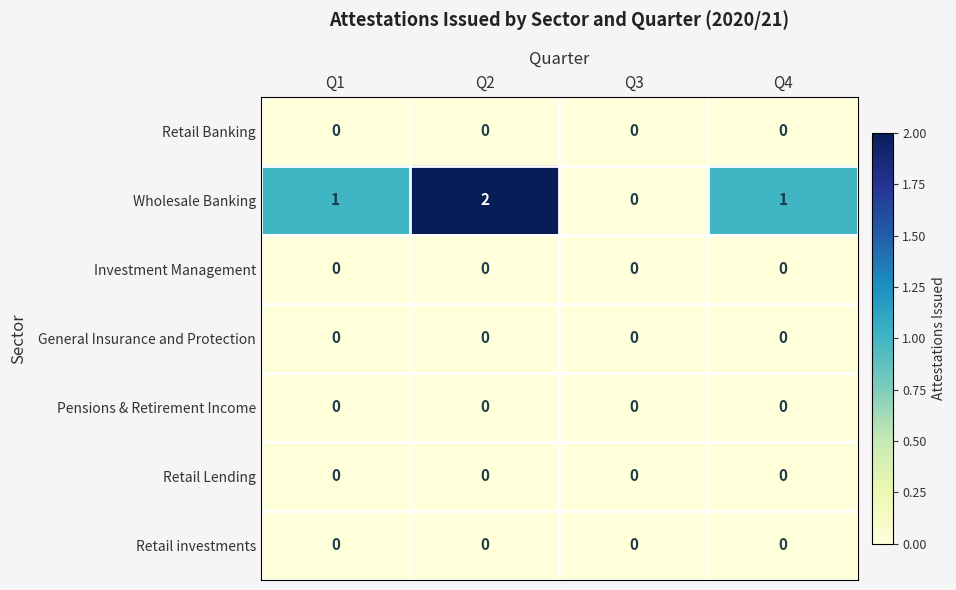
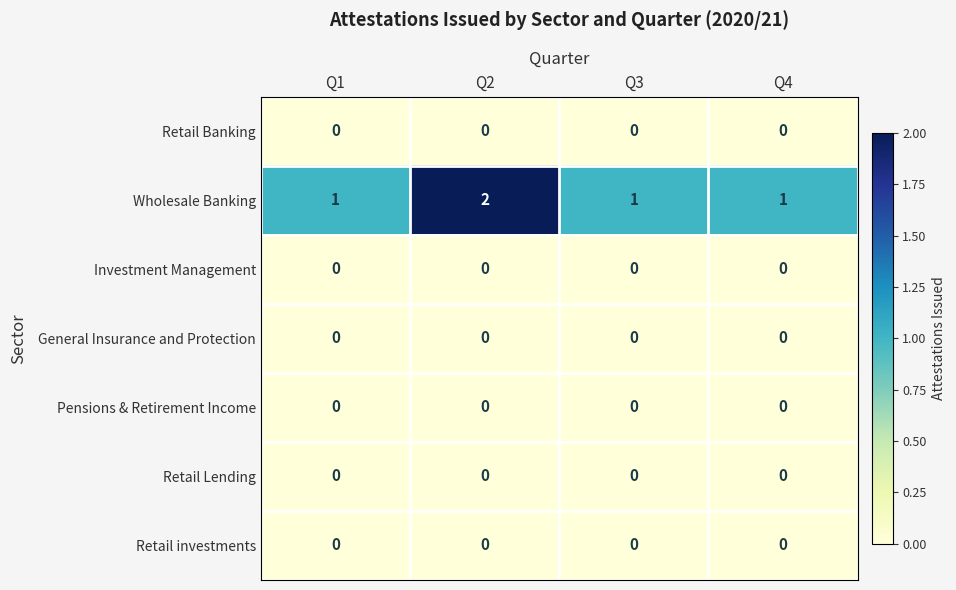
  {
    "Retail Banking": {
      "Q1": 0,
      "Q2": 0,
      "Q3": 0,
      "Q4": 0
    },
    "Wholesale Banking": {
      "Q1": 1,
      "Q2": 2,
-     "Q3": 0,
+     "Q3": 1,
      "Q4": 1
    },
    "Investment Management": {
      "Q1": 0,
      "Q2": 0,
      "Q3": 0,
      "Q4": 0
    },
    "General Insurance and Protection": {
      "Q1": 0,
      "Q2": 0,
      "Q3": 0,
      "Q4": 0
    },
    "Pensions & Retirement Income": {
      "Q1": 0,
      "Q2": 0,
      "Q3": 0,
      "Q4": 0
    },
    "Retail Lending": {
      "Q1": 0,
      "Q2": 0,
      "Q3": 0,
      "Q4": 0
    },
    "Retail investments": {
      "Q1": 0,
      "Q2": 0,
      "Q3": 0,
      "Q4": 0
    }
  }
